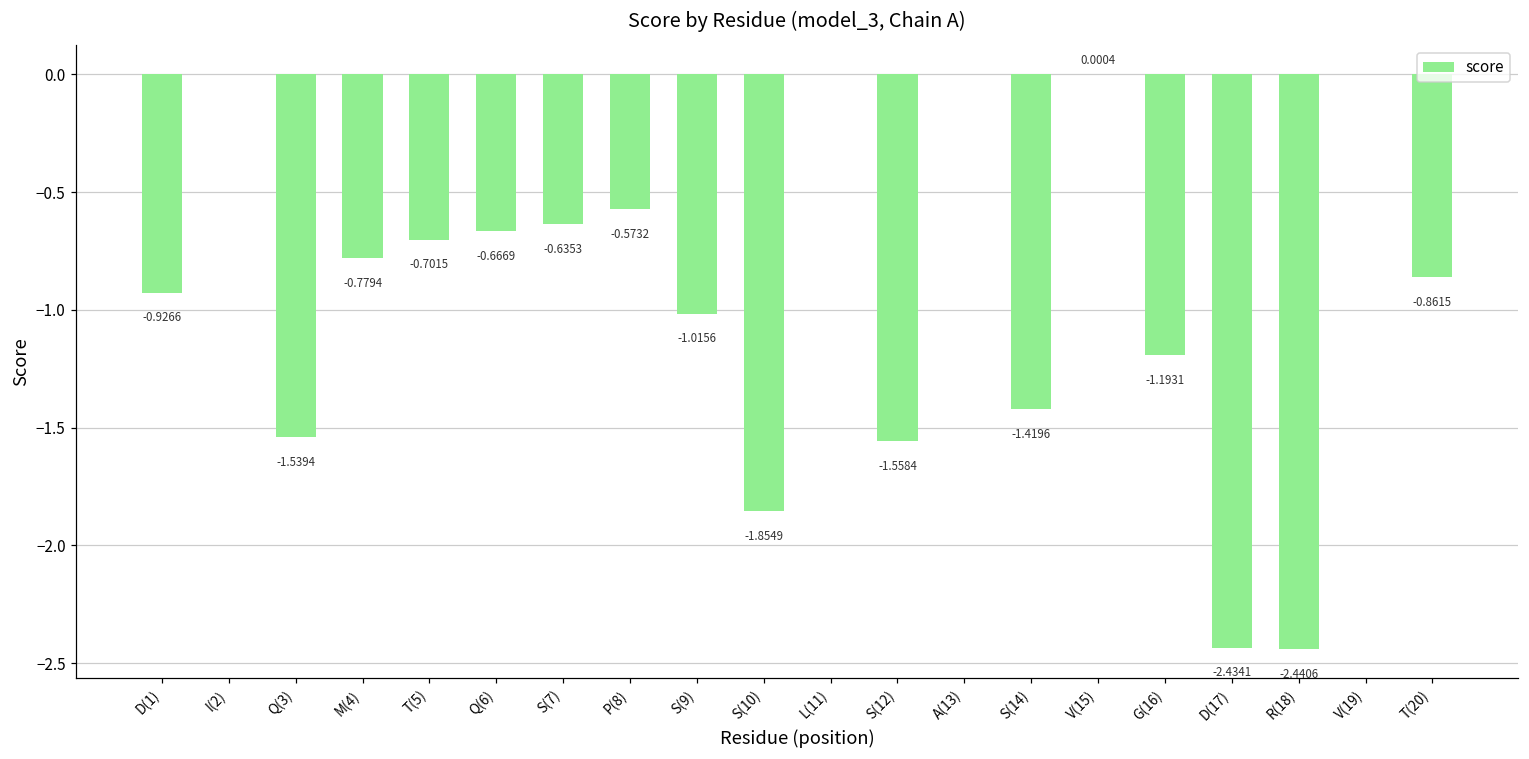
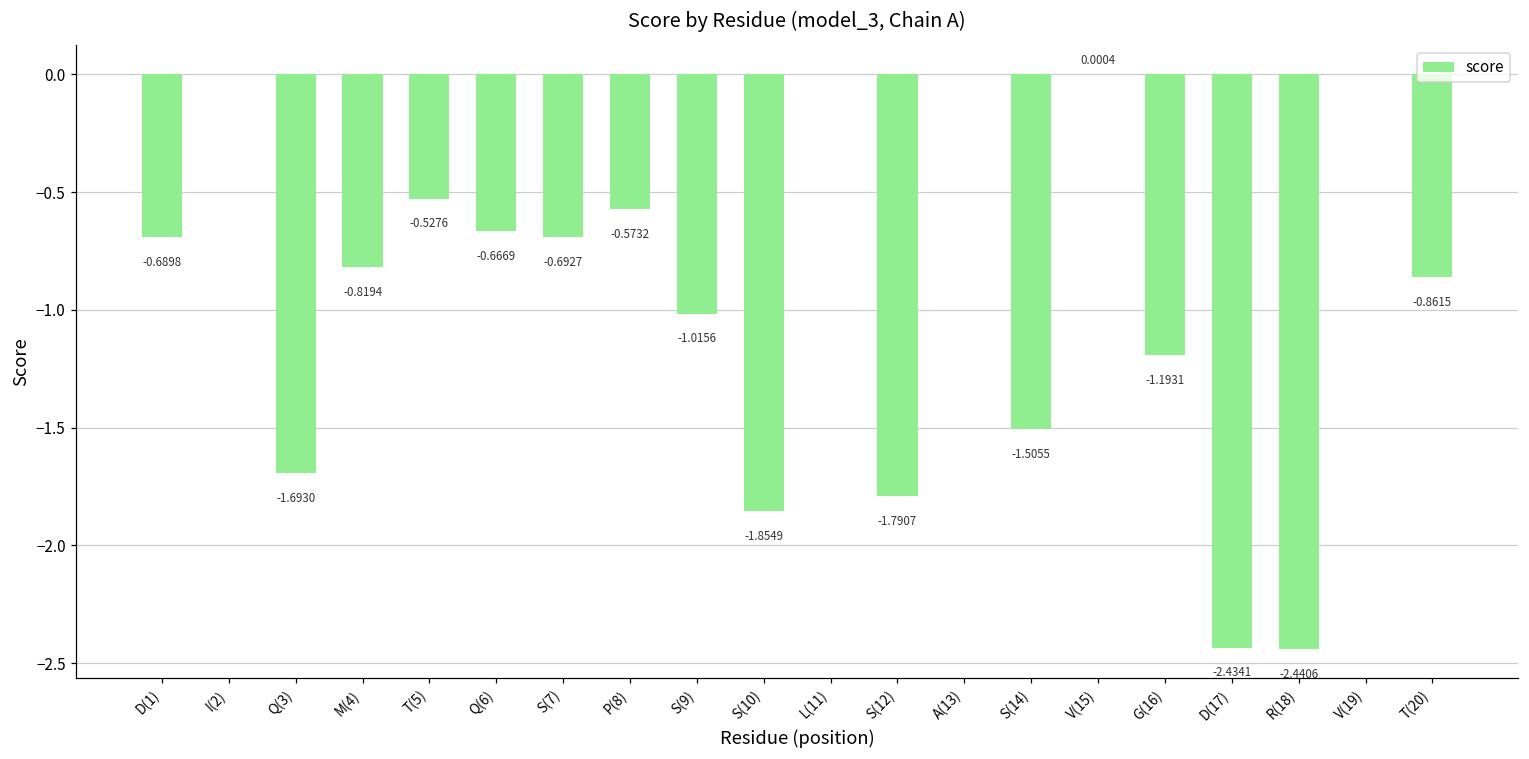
  {
-   "D(1)": -0.9266,
-   "Q(3)": -1.5394,
-   "M(4)": -0.7794,
-   "T(5)": -0.7015,
+   "D(1)": -0.6898,
+   "Q(3)": -1.6930,
+   "M(4)": -0.8194,
+   "T(5)": -0.5276,
    "Q(6)": -0.6669,
-   "S(7)": -0.6353,
+   "S(7)": -0.6927,
    "P(8)": -0.5732,
    "S(9)": -1.0156,
    "S(10)": -1.8549,
-   "S(12)": -1.5584,
-   "S(14)": -1.4196,
+   "S(12)": -1.7907,
+   "S(14)": -1.5055,
    "V(15)": 0.0004,
    "G(16)": -1.1931,
    "D(17)": -2.4341,
    "R(18)": -2.4406,
    "T(20)": -0.8615
  }
